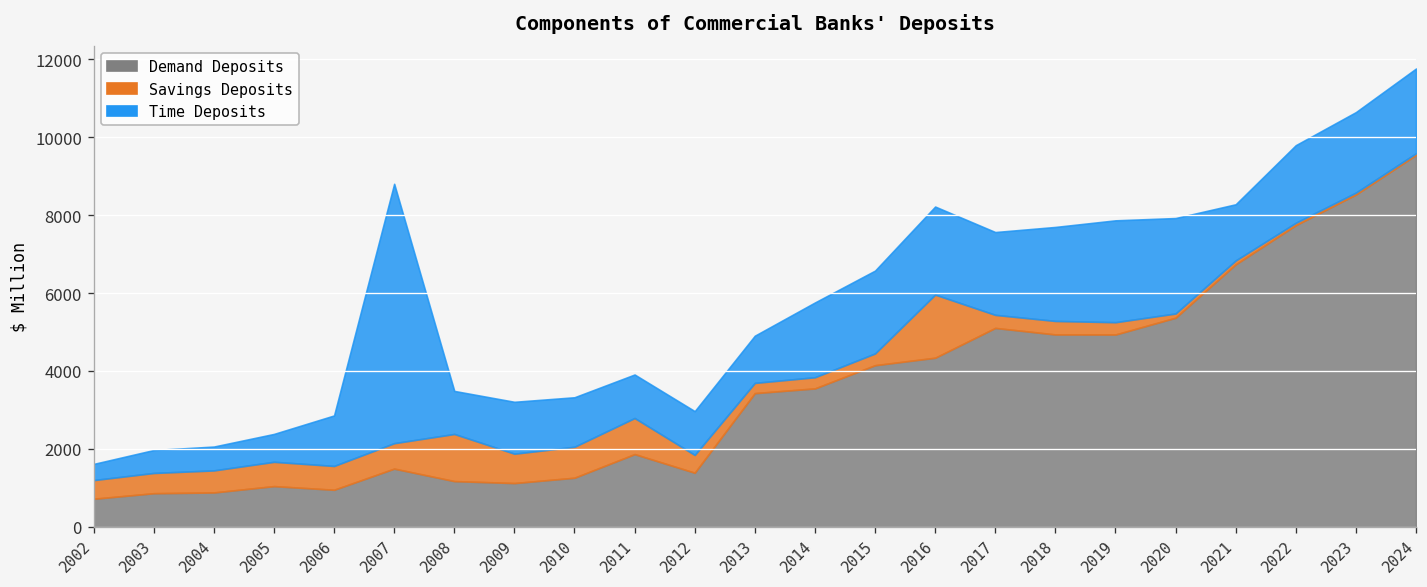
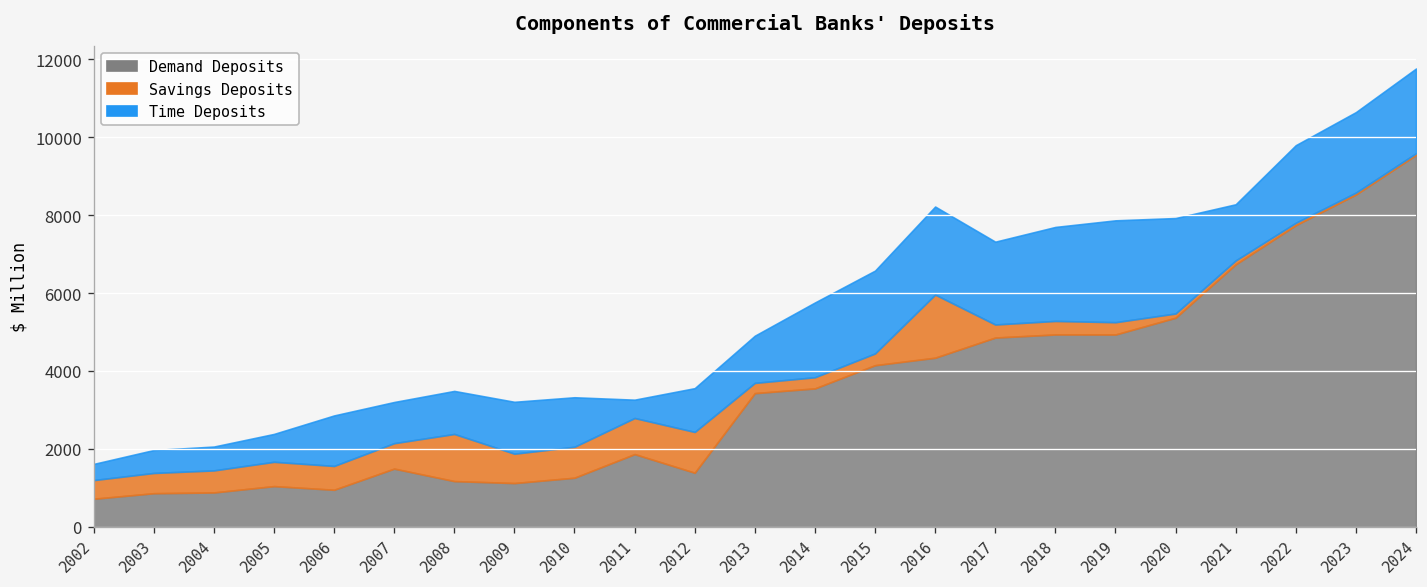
  {
    "Demand Deposits": {
      "2002": 700,
      "2003": 900,
      "2004": 900,
      "2005": 1000,
      "2006": 1000,
      "2007": 1500,
      "2008": 1200,
      "2009": 1100,
      "2010": 1300,
      "2011": 1900,
      "2012": 1400,
      "2013": 3400,
      "2014": 3600,
      "2015": 4100,
      "2016": 4300,
-     "2017": 5100,
+     "2017": 4900,
      "2018": 4900,
      "2019": 4900,
      "2020": 5400,
      "2021": 6700
    },
    "Savings Deposits": {
      "2002": 500,
      "2003": 500,
      "2004": 600,
      "2005": 600,
      "2006": 600,
      "2007": 700,
      "2008": 1200,
      "2009": 800,
      "2010": 800,
      "2011": 900,
-     "2012": 500,
+     "2012": 1000,
      "2013": 300,
      "2014": 300,
      "2015": 300,
      "2016": 1600,
      "2017": 300,
      "2018": 300,
      "2019": 300,
      "2020": 100,
      "2021": 100
    },
    "Time Deposits": {
      "2002": 400,
      "2003": 600,
      "2004": 600,
      "2005": 700,
      "2006": 1300,
-     "2007": 6700,
+     "2007": 1100,
      "2008": 1100,
      "2009": 1300,
      "2010": 1300,
-     "2011": 1100,
+     "2011": 500,
      "2012": 1100,
      "2013": 1200,
      "2014": 1900,
      "2015": 2100,
      "2016": 2300,
      "2017": 2100,
      "2018": 2400,
      "2019": 2600,
      "2020": 2400,
      "2021": 1400,
      "2022": 2000,
      "2023": 2100,
      "2024": 2200
    }
  }
